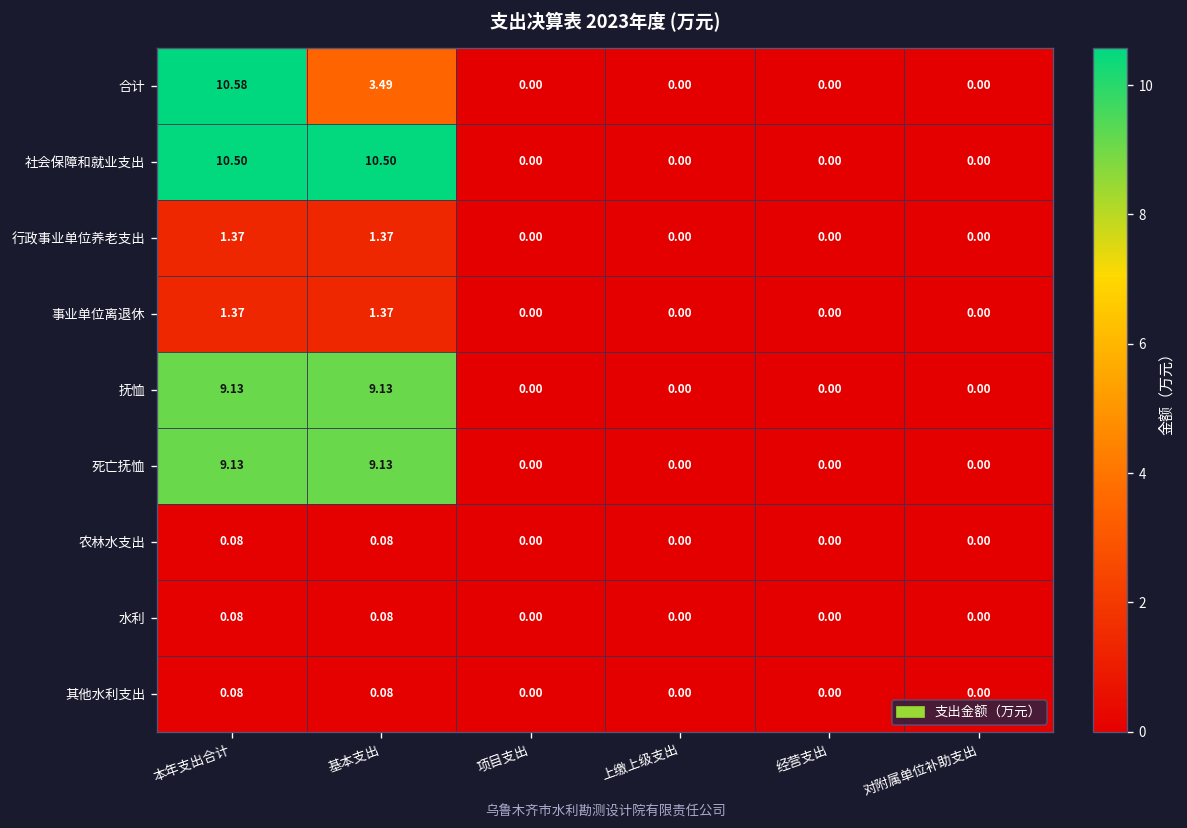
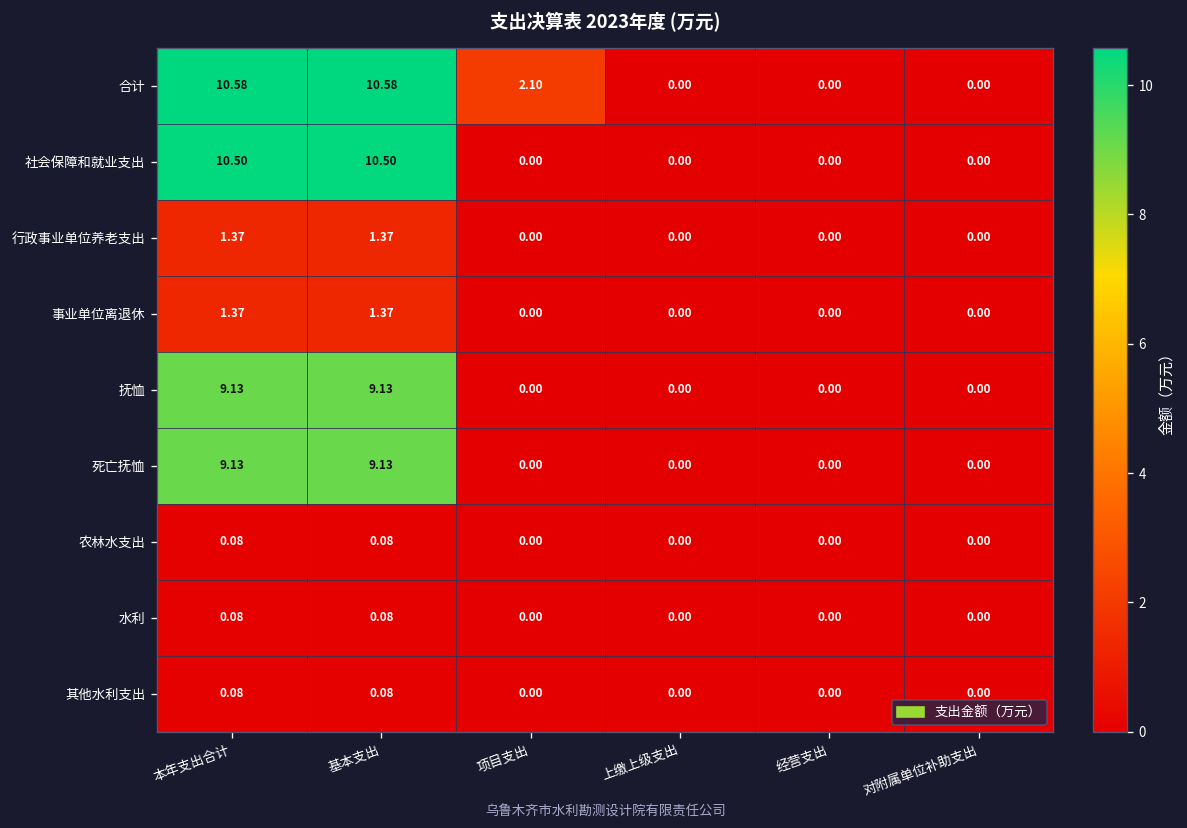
  {
    "合计": {
      "本年支出合计": 10.58,
-     "基本支出": 3.49,
-     "项目支出": 0.00,
+     "基本支出": 10.58,
+     "项目支出": 2.10,
      "上缴上级支出": 0.00,
      "经营支出": 0.00,
      "对附属单位补助支出": 0.00
    },
    "社会保障和就业支出": {
      "本年支出合计": 10.50,
      "基本支出": 10.50,
      "项目支出": 0.00,
      "上缴上级支出": 0.00,
      "经营支出": 0.00,
      "对附属单位补助支出": 0.00
    },
    "行政事业单位养老支出": {
      "本年支出合计": 1.37,
      "基本支出": 1.37,
      "项目支出": 0.00,
      "上缴上级支出": 0.00,
      "经营支出": 0.00,
      "对附属单位补助支出": 0.00
    },
    "事业单位离退休": {
      "本年支出合计": 1.37,
      "基本支出": 1.37,
      "项目支出": 0.00,
      "上缴上级支出": 0.00,
      "经营支出": 0.00,
      "对附属单位补助支出": 0.00
    },
    "抚恤": {
      "本年支出合计": 9.13,
      "基本支出": 9.13,
      "项目支出": 0.00,
      "上缴上级支出": 0.00,
      "经营支出": 0.00,
      "对附属单位补助支出": 0.00
    },
    "死亡抚恤": {
      "本年支出合计": 9.13,
      "基本支出": 9.13,
      "项目支出": 0.00,
      "上缴上级支出": 0.00,
      "经营支出": 0.00,
      "对附属单位补助支出": 0.00
    },
    "农林水支出": {
      "本年支出合计": 0.08,
      "基本支出": 0.08,
      "项目支出": 0.00,
      "上缴上级支出": 0.00,
      "经营支出": 0.00,
      "对附属单位补助支出": 0.00
    },
    "水利": {
      "本年支出合计": 0.08,
      "基本支出": 0.08,
      "项目支出": 0.00,
      "上缴上级支出": 0.00,
      "经营支出": 0.00,
      "对附属单位补助支出": 0.00
    },
    "其他水利支出": {
      "本年支出合计": 0.08,
      "基本支出": 0.08,
      "项目支出": 0.00,
      "上缴上级支出": 0.00,
      "经营支出": 0.00,
      "对附属单位补助支出": 0.00
    }
  }
